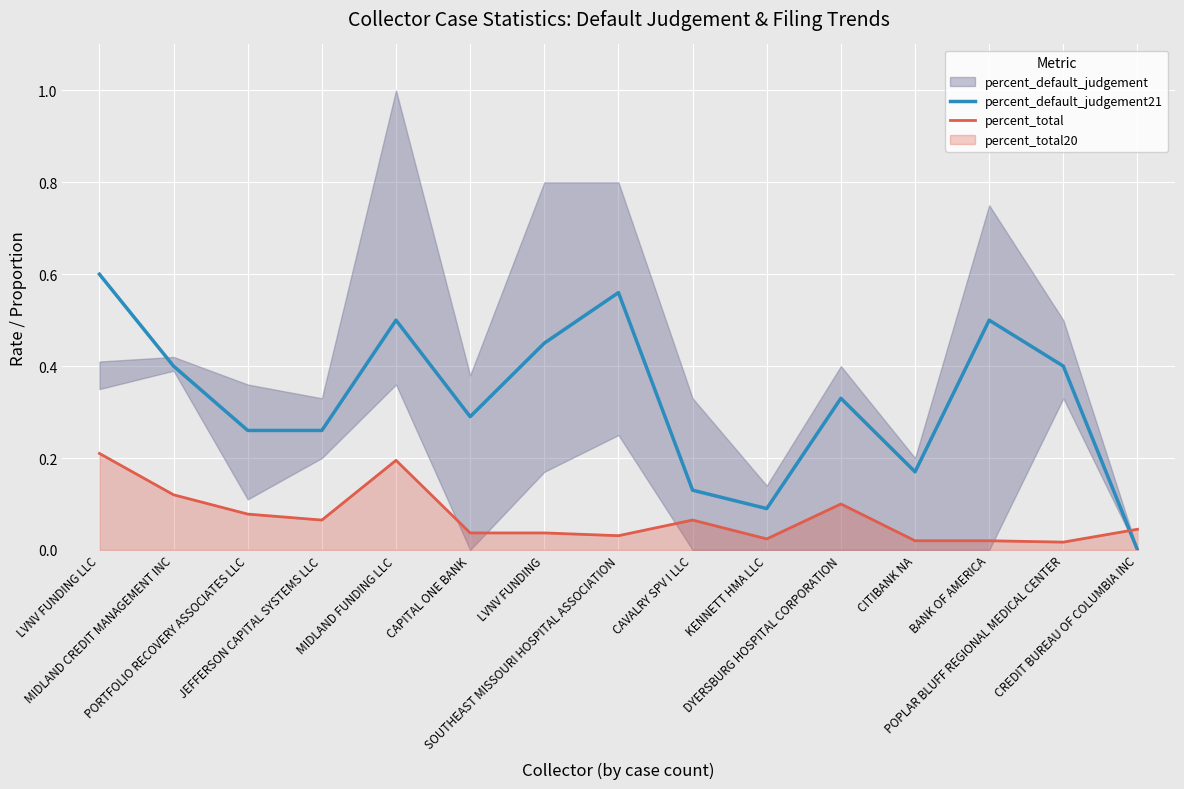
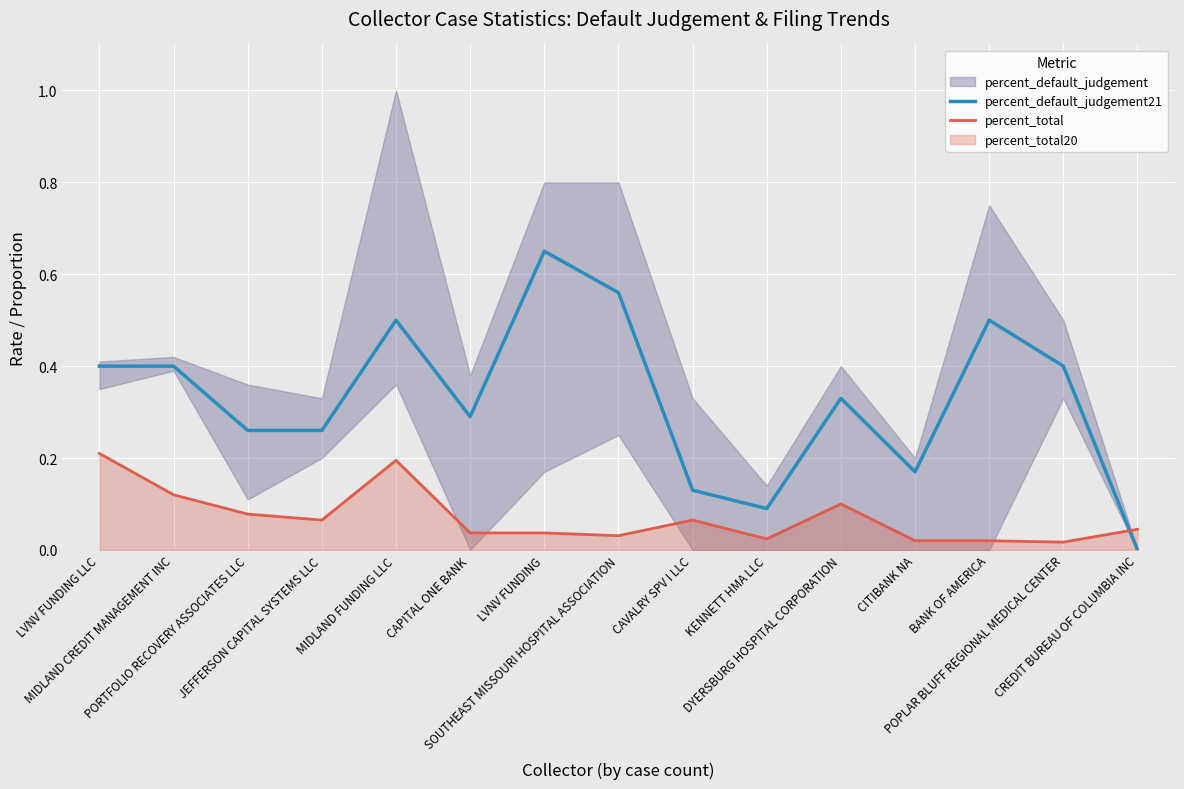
  {
    "percent_default_judgement21": {
-     "LVNV FUNDING LLC": 0.6,
+     "LVNV FUNDING LLC": 0.4,
      "MIDLAND CREDIT MANAGEMENT INC": 0.40,
      "PORTFOLIO RECOVERY ASSOCIATES LLC": 0.26,
      "JEFFERSON CAPITAL SYSTEMS LLC": 0.26,
      "MIDLAND FUNDING LLC": 0.50,
      "CAPITAL ONE BANK": 0.29,
-     "LVNV FUNDING": 0.45,
+     "LVNV FUNDING": 0.65,
      "SOUTHEAST MISSOURI HOSPITAL ASSOCIATION": 0.56,
      "CAVALRY SPV I LLC": 0.13,
      "KENNETT HMA LLC": 0.09,
      "DYERSBURG HOSPITAL CORPORATION": 0.33,
      "CITIBANK NA": 0.17,
      "BANK OF AMERICA": 0.50,
      "POPLAR BLUFF REGIONAL MEDICAL CENTER": 0.40
    },
    "percent_total20": {
      "LVNV FUNDING LLC": 0.21,
      "MIDLAND CREDIT MANAGEMENT INC": 0.12,
      "PORTFOLIO RECOVERY ASSOCIATES LLC": 0.08,
      "JEFFERSON CAPITAL SYSTEMS LLC": 0.07,
      "MIDLAND FUNDING LLC": 0.20,
      "CAPITAL ONE BANK": 0.04,
      "LVNV FUNDING": 0.04,
      "SOUTHEAST MISSOURI HOSPITAL ASSOCIATION": 0.03,
      "CAVALRY SPV I LLC": 0.07,
      "KENNETT HMA LLC": 0.02,
      "DYERSBURG HOSPITAL CORPORATION": 0.10,
      "CITIBANK NA": 0.02,
      "BANK OF AMERICA": 0.02,
      "POPLAR BLUFF REGIONAL MEDICAL CENTER": 0.02,
      "CREDIT BUREAU OF COLUMBIA INC": 0.05
    }
  }
